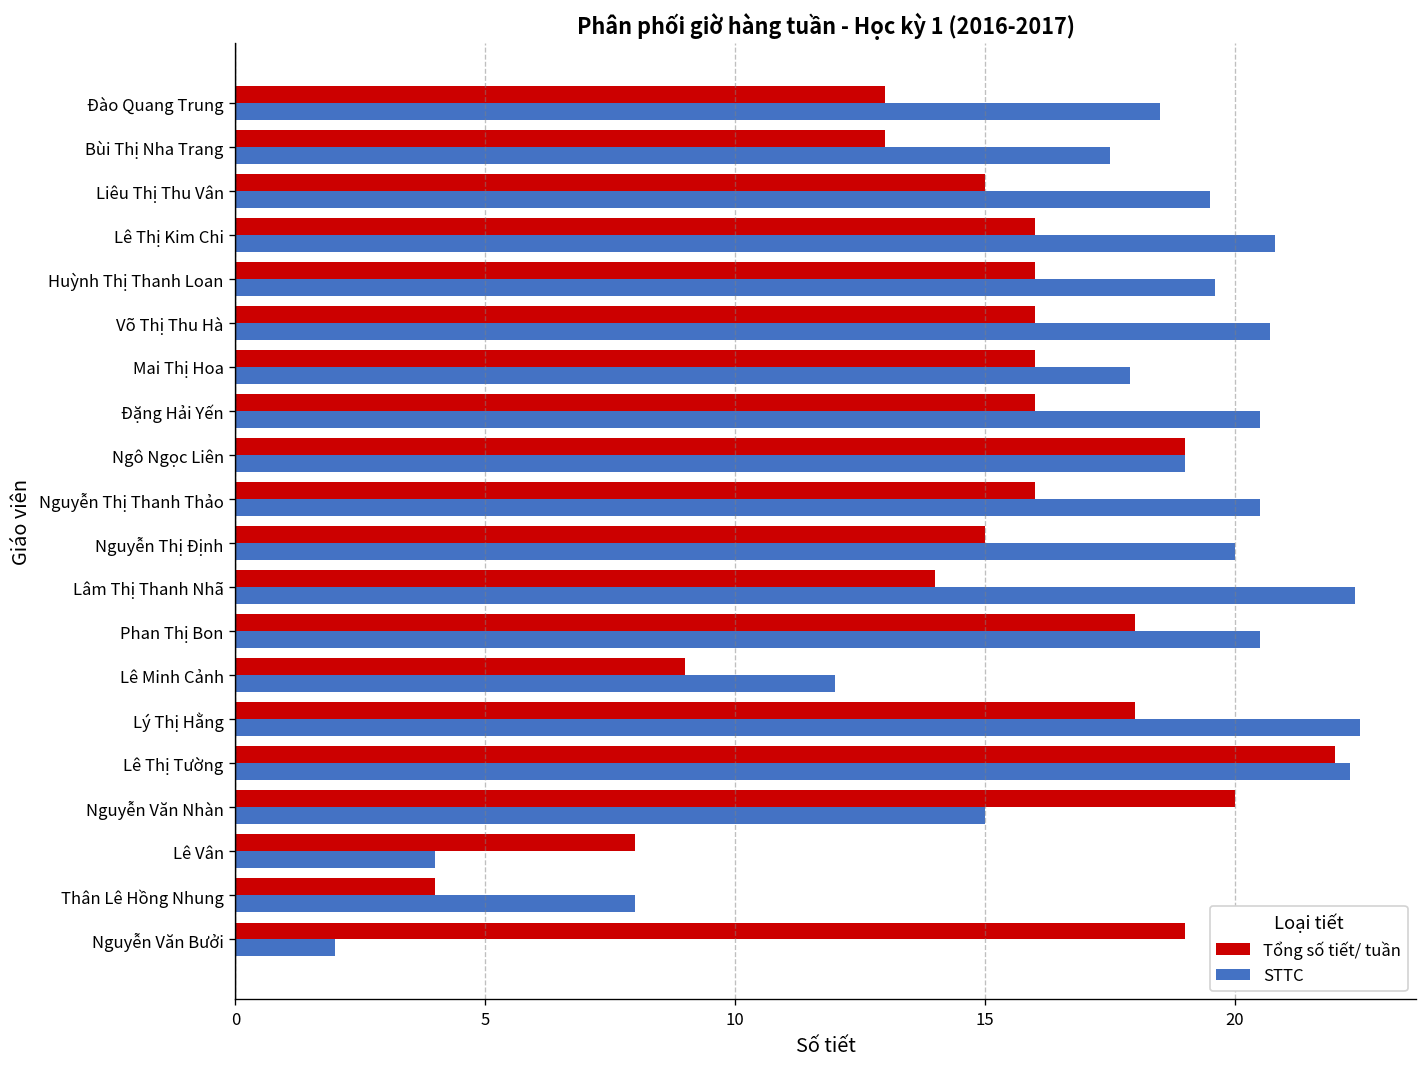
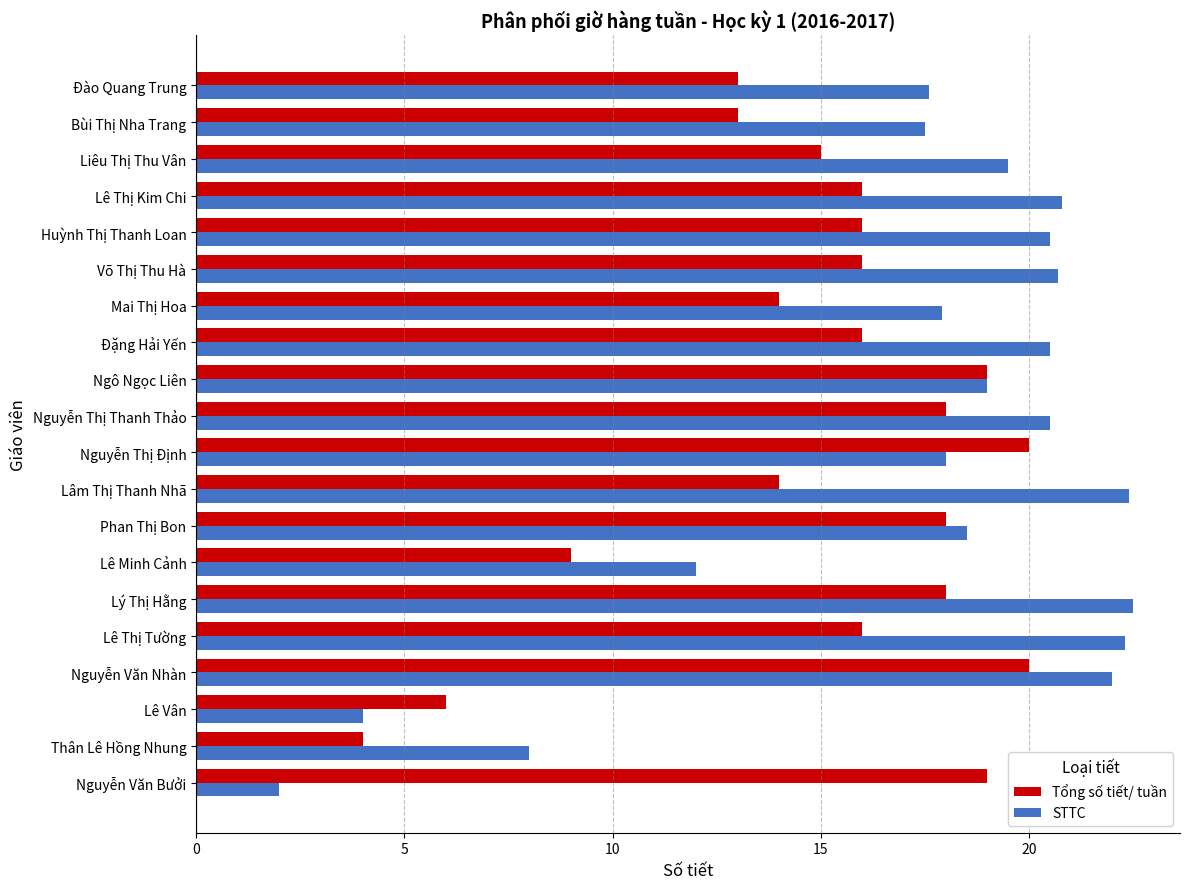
  {
    "Tổng số tiết/ tuần": {
      "Đào Quang Trung": 13,
      "Bùi Thị Nha Trang": 13,
      "Liêu Thị Thu Vân": 15,
      "Lê Thị Kim Chi": 16,
      "Huỳnh Thị Thanh Loan": 16,
      "Võ Thị Thu Hà": 16,
-     "Mai Thị Hoa": 16,
+     "Mai Thị Hoa": 14,
      "Đặng Hải Yến": 16,
      "Ngô Ngọc Liên": 19,
-     "Nguyễn Thị Thanh Thảo": 16,
-     "Nguyễn Thị Định": 15,
+     "Nguyễn Thị Thanh Thảo": 18,
+     "Nguyễn Thị Định": 20,
      "Lâm Thị Thanh Nhã": 14,
      "Phan Thị Bon": 18,
      "Lê Minh Cảnh": 9,
      "Lý Thị Hằng": 18,
-     "Lê Thị Tường": 22,
+     "Lê Thị Tường": 16,
      "Nguyễn Văn Nhàn": 20,
-     "Lê Vân": 8,
+     "Lê Vân": 6,
      "Thân Lê Hồng Nhung": 4,
      "Nguyễn Văn Bưởi": 19
    },
    "STTC": {
-     "Đào Quang Trung": 18.5,
+     "Đào Quang Trung": 17.6,
      "Bùi Thị Nha Trang": 17.5,
      "Liêu Thị Thu Vân": 19.5,
      "Lê Thị Kim Chi": 20.8,
-     "Huỳnh Thị Thanh Loan": 19.6,
+     "Huỳnh Thị Thanh Loan": 20.5,
      "Võ Thị Thu Hà": 20.7,
      "Mai Thị Hoa": 17.9,
      "Đặng Hải Yến": 20.5,
      "Ngô Ngọc Liên": 19.0,
      "Nguyễn Thị Thanh Thảo": 20.5,
-     "Nguyễn Thị Định": 20,
+     "Nguyễn Thị Định": 18,
      "Lâm Thị Thanh Nhã": 22.4,
-     "Phan Thị Bon": 20.5,
+     "Phan Thị Bon": 18.5,
      "Lê Minh Cảnh": 12.0,
      "Lý Thị Hằng": 22.5,
      "Lê Thị Tường": 22.3,
-     "Nguyễn Văn Nhàn": 15,
+     "Nguyễn Văn Nhàn": 22,
      "Lê Vân": 4.0,
      "Thân Lê Hồng Nhung": 8.0,
      "Nguyễn Văn Bưởi": 2.0
    }
  }
